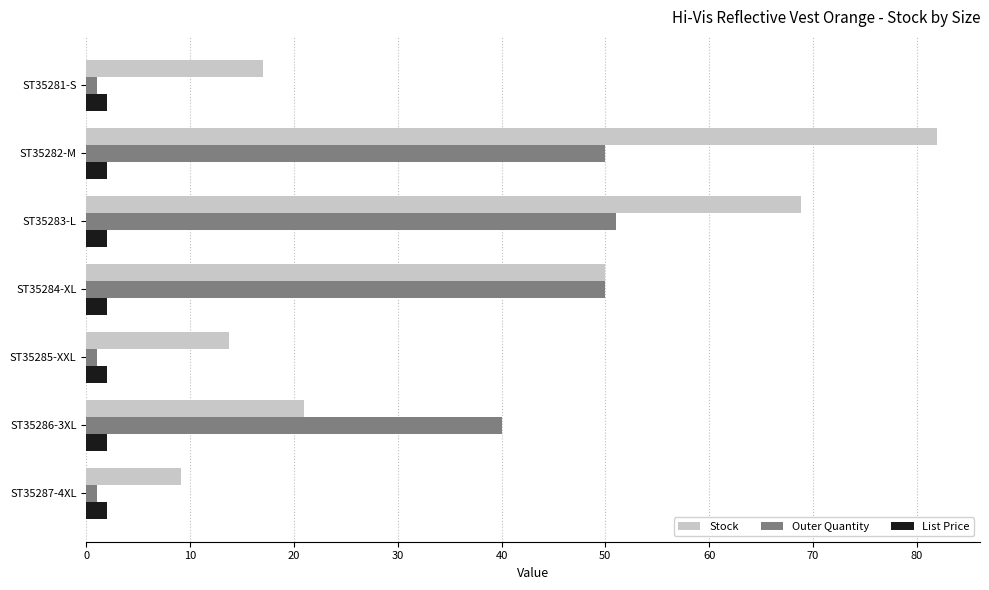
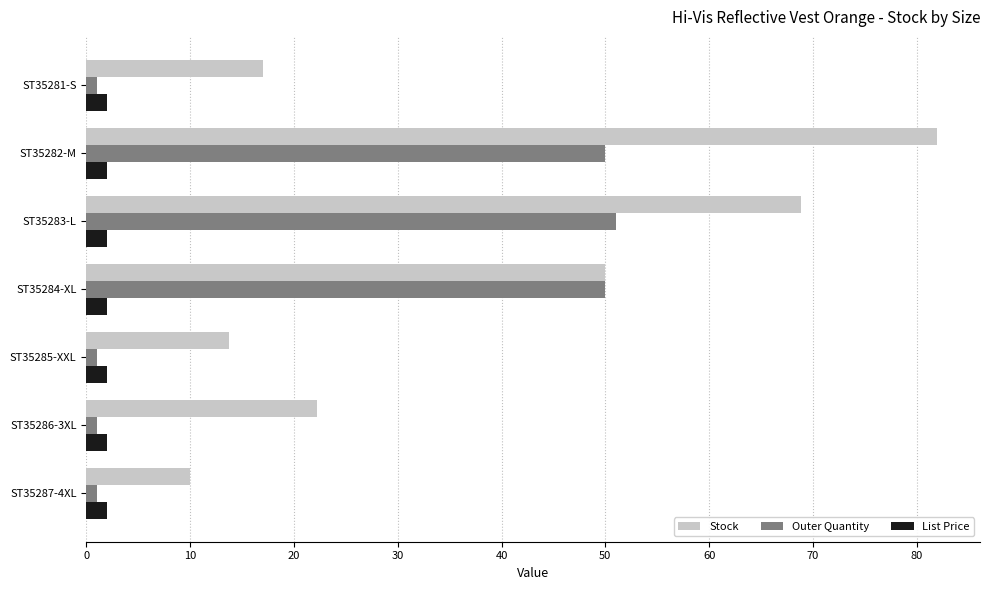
  {
    "Stock": {
      "ST35281-S": 17.0,
      "ST35282-M": 82.0,
      "ST35283-L": 68.9,
      "ST35284-XL": 50.0,
      "ST35285-XXL": 13.7,
-     "ST35286-3XL": 21.0,
-     "ST35287-4XL": 9.1
+     "ST35286-3XL": 22.2,
+     "ST35287-4XL": 10.0
    },
    "Outer Quantity": {
      "ST35281-S": 1,
      "ST35282-M": 50,
      "ST35283-L": 51,
      "ST35284-XL": 50,
      "ST35285-XXL": 1,
-     "ST35286-3XL": 40,
+     "ST35286-3XL": 1,
      "ST35287-4XL": 1
    },
    "List Price": {
      "ST35281-S": 2.0,
      "ST35282-M": 2.0,
      "ST35283-L": 2.0,
      "ST35284-XL": 2.0,
      "ST35285-XXL": 2.0,
      "ST35286-3XL": 2.0,
      "ST35287-4XL": 2.0
    }
  }
